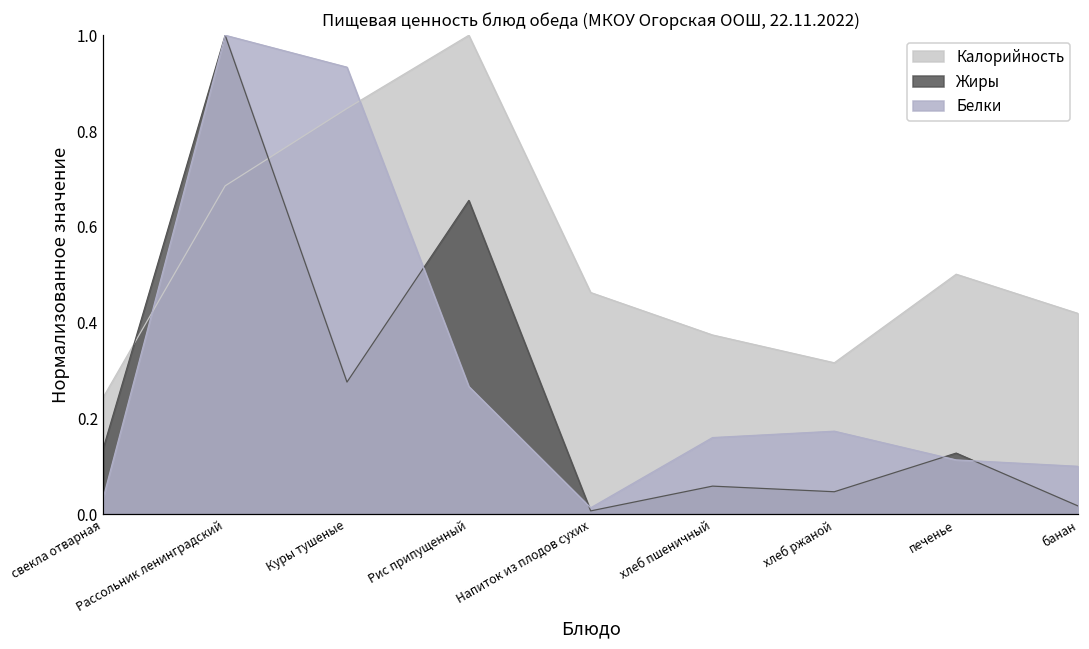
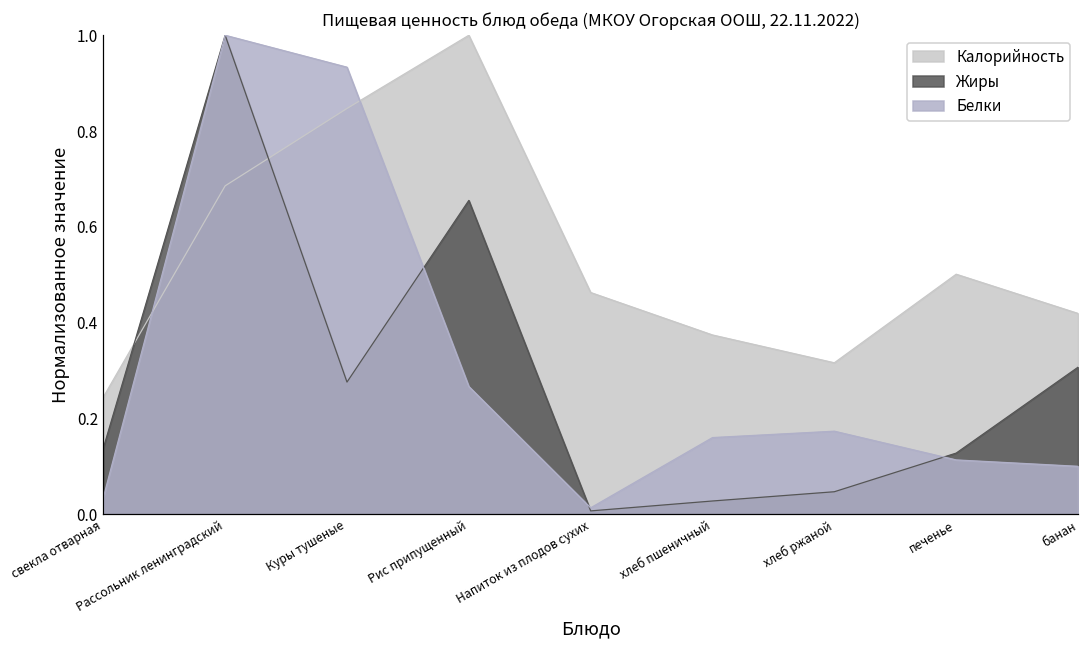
  {
    "Жиры": {
      "свекла отварная": 0.14,
      "Куры тушеные": 0.28,
      "Рис припущенный": 0.66,
      "Напиток из плодов сухих": 0.01,
-     "хлеб пшеничный": 0.06,
+     "хлеб пшеничный": 0.03,
      "хлеб ржаной": 0.05,
      "печенье": 0.13,
-     "банан": 0.02
+     "банан": 0.31
    }
  }
